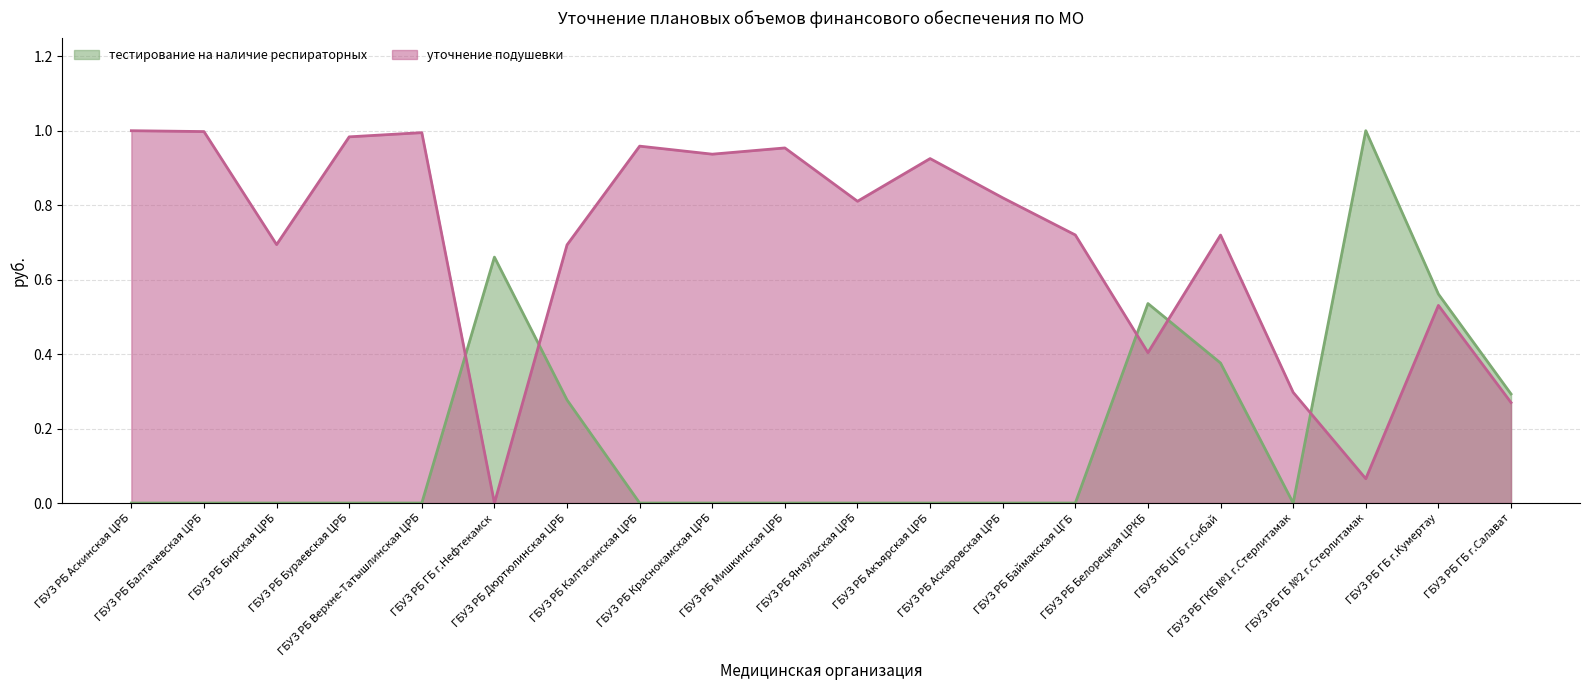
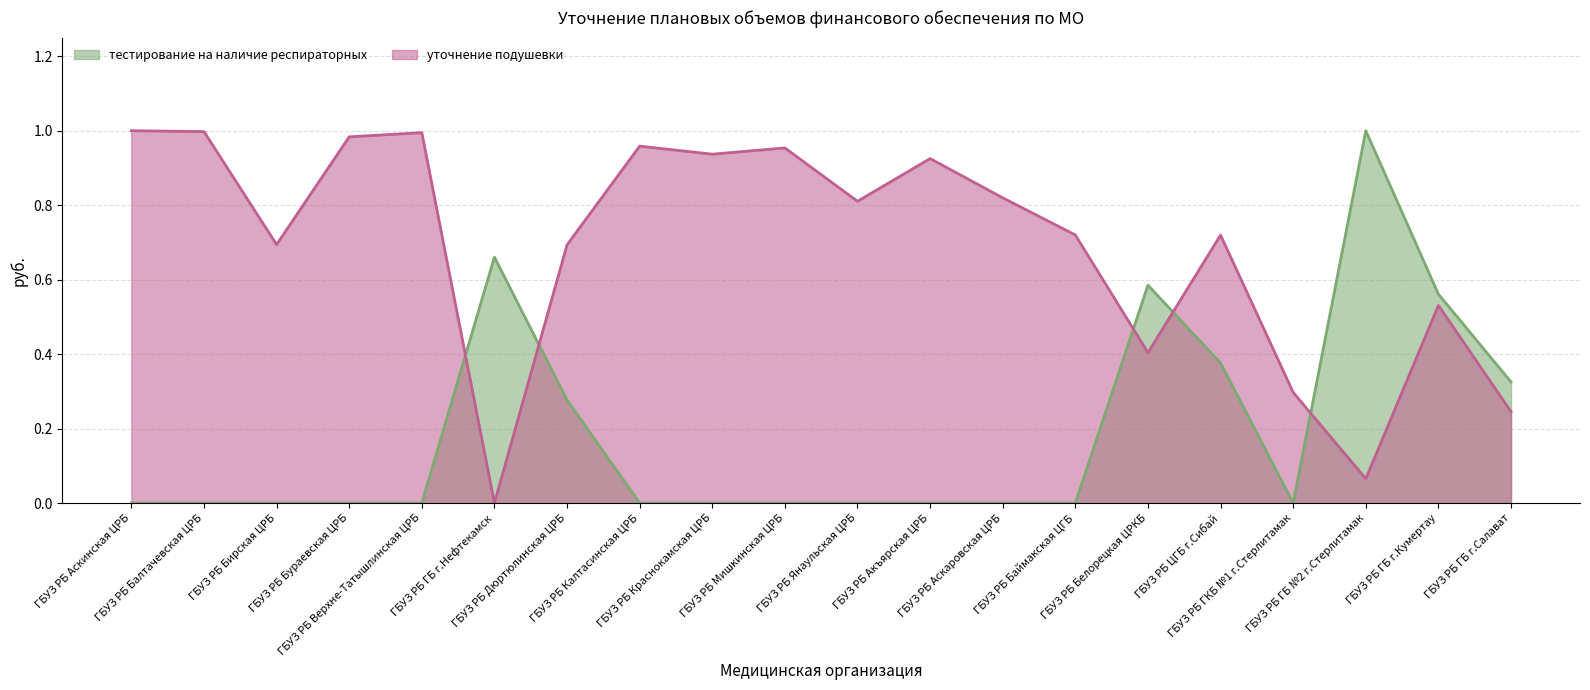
  {
    "тестирование на наличие респираторных": {
      "ГБУЗ РБ Аскинская ЦРБ": 0.00,
      "ГБУЗ РБ Балтачевская ЦРБ": 0.00,
      "ГБУЗ РБ Бирская ЦРБ": 0.00,
      "ГБУЗ РБ Бураевская ЦРБ": 0.00,
      "ГБУЗ РБ Верхне-Татышлинская ЦРБ": 0.00,
      "ГБУЗ РБ ГБ г.Нефтекамск": 0.66,
      "ГБУЗ РБ Дюртюлинская ЦРБ": 0.28,
      "ГБУЗ РБ Калтасинская ЦРБ": 0.00,
      "ГБУЗ РБ Краснокамская ЦРБ": 0.00,
      "ГБУЗ РБ Мишкинская ЦРБ": 0.00,
      "ГБУЗ РБ Янаульская ЦРБ": 0.00,
      "ГБУЗ РБ Акъярская ЦРБ": 0.00,
      "ГБУЗ РБ Аскаровская ЦРБ": 0.00,
      "ГБУЗ РБ Баймакская ЦГБ": 0.00,
-     "ГБУЗ РБ Белорецкая ЦРКБ": 0.54,
+     "ГБУЗ РБ Белорецкая ЦРКБ": 0.59,
      "ГБУЗ РБ ЦГБ г.Сибай": 0.38,
      "ГБУЗ РБ ГКБ №1 г.Стерлитамак": 0.00,
      "ГБУЗ РБ ГБ №2 г.Стерлитамак": 1.00,
      "ГБУЗ РБ ГБ г.Кумертау": 0.56,
-     "ГБУЗ РБ ГБ г.Салават": 0.29
+     "ГБУЗ РБ ГБ г.Салават": 0.33
    },
    "уточнение подушевки": {
      "ГБУЗ РБ Аскинская ЦРБ": 1.00,
      "ГБУЗ РБ Балтачевская ЦРБ": 1.00,
      "ГБУЗ РБ Бирская ЦРБ": 0.69,
      "ГБУЗ РБ Бураевская ЦРБ": 0.98,
      "ГБУЗ РБ Верхне-Татышлинская ЦРБ": 0.99,
      "ГБУЗ РБ ГБ г.Нефтекамск": 0.00,
      "ГБУЗ РБ Дюртюлинская ЦРБ": 0.69,
      "ГБУЗ РБ Калтасинская ЦРБ": 0.96,
      "ГБУЗ РБ Краснокамская ЦРБ": 0.94,
      "ГБУЗ РБ Мишкинская ЦРБ": 0.95,
      "ГБУЗ РБ Янаульская ЦРБ": 0.81,
      "ГБУЗ РБ Акъярская ЦРБ": 0.93,
      "ГБУЗ РБ Аскаровская ЦРБ": 0.82,
      "ГБУЗ РБ Баймакская ЦГБ": 0.72,
      "ГБУЗ РБ Белорецкая ЦРКБ": 0.40,
      "ГБУЗ РБ ЦГБ г.Сибай": 0.72,
      "ГБУЗ РБ ГКБ №1 г.Стерлитамак": 0.30,
      "ГБУЗ РБ ГБ №2 г.Стерлитамак": 0.07,
      "ГБУЗ РБ ГБ г.Кумертау": 0.53,
-     "ГБУЗ РБ ГБ г.Салават": 0.27
+     "ГБУЗ РБ ГБ г.Салават": 0.25
    }
  }
